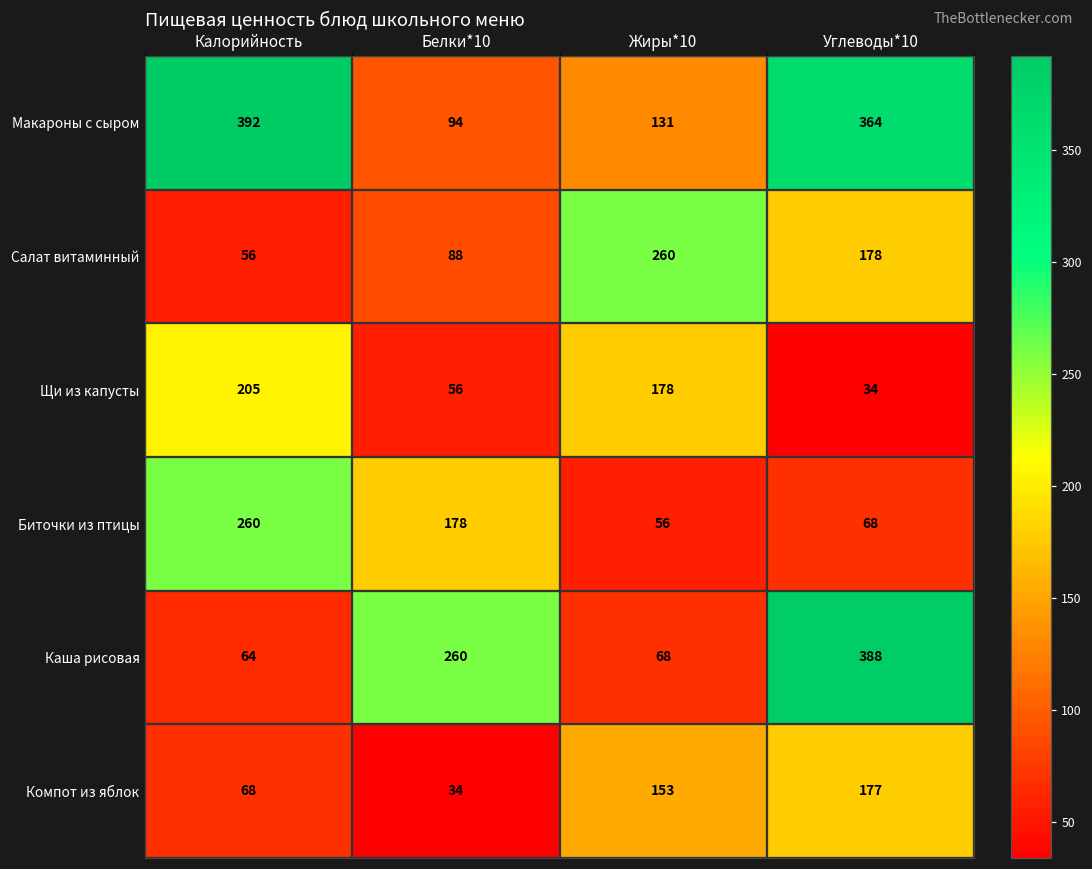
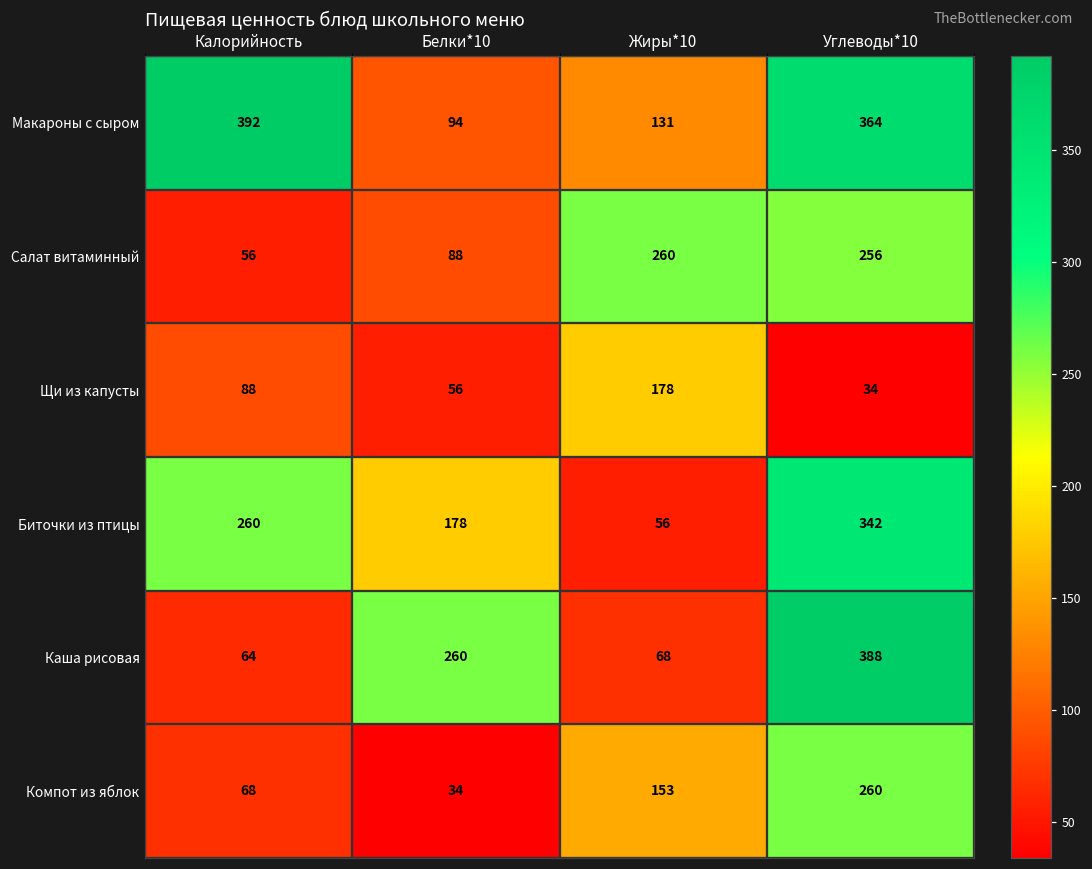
  {
    "Макароны с сыром": {
      "Калорийность": 392,
      "Белки*10": 94,
      "Жиры*10": 131,
      "Углеводы*10": 364
    },
    "Салат витаминный": {
      "Калорийность": 56,
      "Белки*10": 88,
      "Жиры*10": 260,
-     "Углеводы*10": 178
+     "Углеводы*10": 256
    },
    "Щи из капусты": {
-     "Калорийность": 205,
+     "Калорийность": 88,
      "Белки*10": 56,
      "Жиры*10": 178,
      "Углеводы*10": 34
    },
    "Биточки из птицы": {
      "Калорийность": 260,
      "Белки*10": 178,
      "Жиры*10": 56,
-     "Углеводы*10": 68
+     "Углеводы*10": 342
    },
    "Каша рисовая": {
      "Калорийность": 64,
      "Белки*10": 260,
      "Жиры*10": 68,
      "Углеводы*10": 388
    },
    "Компот из яблок": {
      "Калорийность": 68,
      "Белки*10": 34,
      "Жиры*10": 153,
-     "Углеводы*10": 177
+     "Углеводы*10": 260
    }
  }
